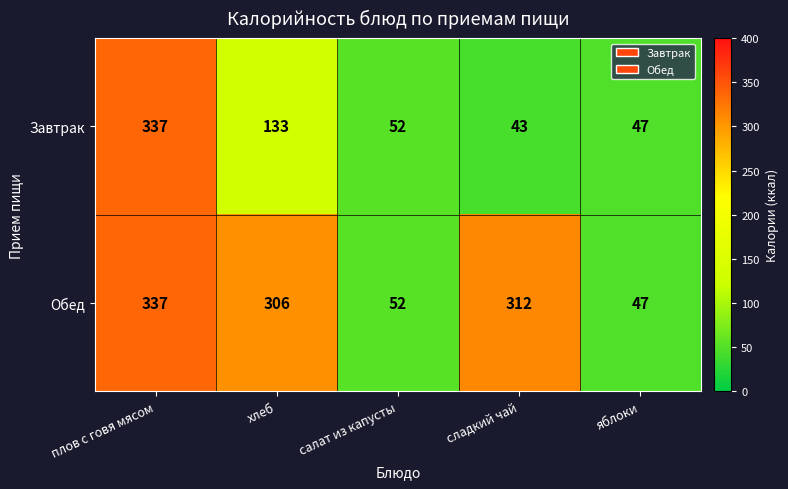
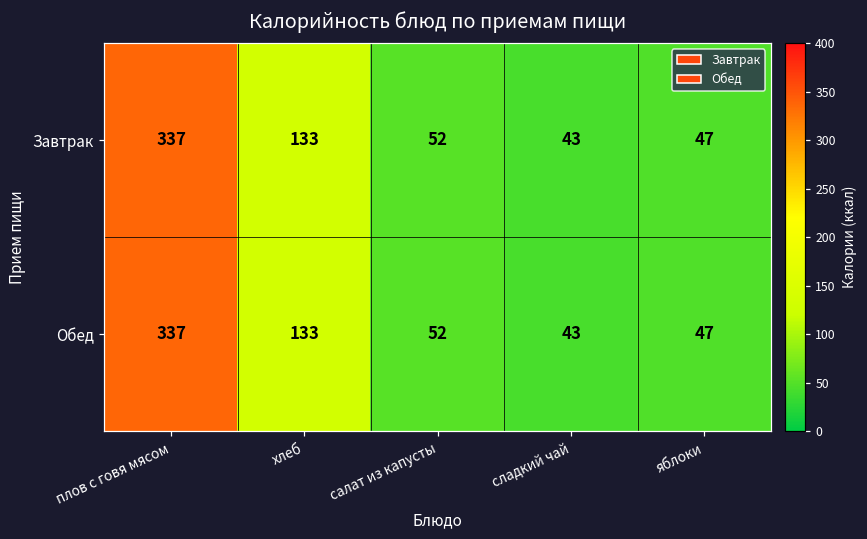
  {
    "Завтрак": {
      "плов с говя мясом": 337,
      "хлеб": 133,
      "салат из капусты": 52,
      "сладкий чай": 43,
      "яблоки": 47
    },
    "Обед": {
      "плов с говя мясом": 337,
-     "хлеб": 306,
+     "хлеб": 133,
      "салат из капусты": 52,
-     "сладкий чай": 312,
+     "сладкий чай": 43,
      "яблоки": 47
    }
  }
